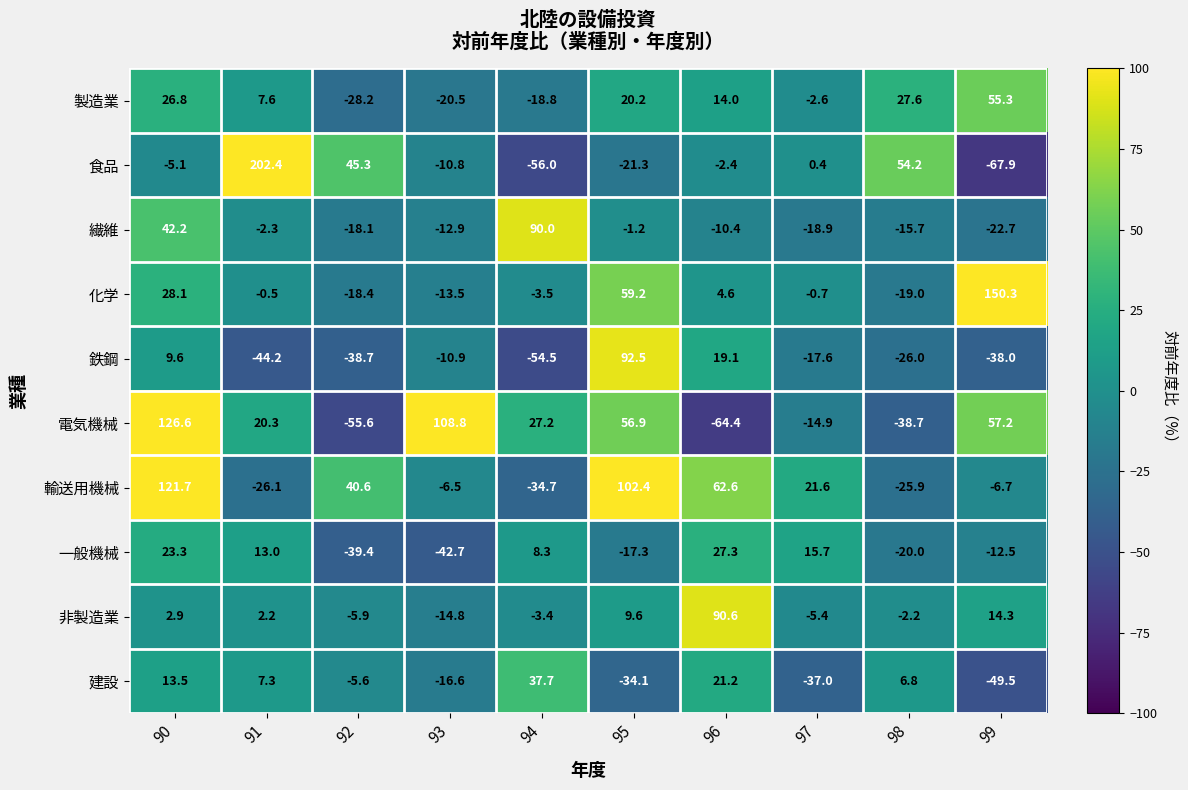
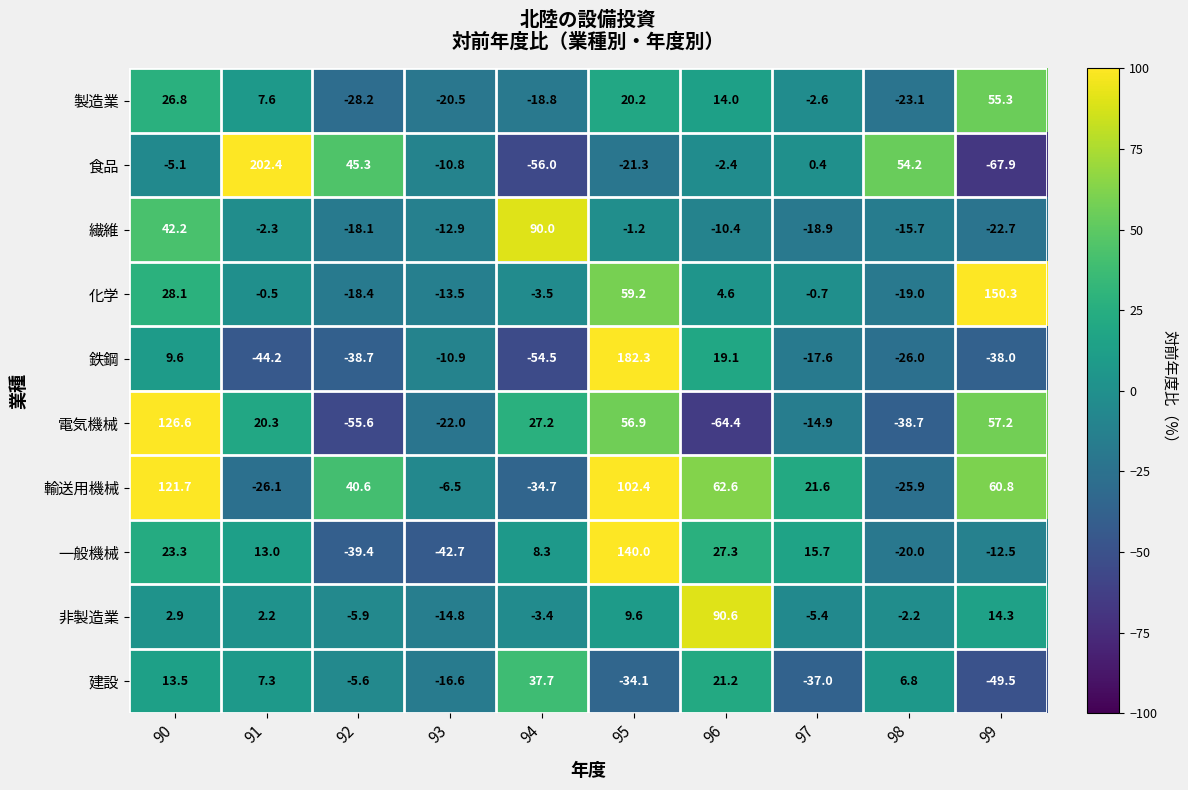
  {
    "製造業": {
      "90": 26.8,
      "91": 7.6,
      "92": -28.2,
      "93": -20.5,
      "94": -18.8,
      "95": 20.2,
      "96": 14.0,
      "97": -2.6,
-     "98": 27.6,
+     "98": -23.1,
      "99": 55.3
    },
    "食品": {
      "90": -5.1,
      "91": 202.4,
      "92": 45.3,
      "93": -10.8,
      "94": -56.0,
      "95": -21.3,
      "96": -2.4,
      "97": 0.4,
      "98": 54.2,
      "99": -67.9
    },
    "繊維": {
      "90": 42.2,
      "91": -2.3,
      "92": -18.1,
      "93": -12.9,
      "94": 90.0,
      "95": -1.2,
      "96": -10.4,
      "97": -18.9,
      "98": -15.7,
      "99": -22.7
    },
    "化学": {
      "90": 28.1,
      "91": -0.5,
      "92": -18.4,
      "93": -13.5,
      "94": -3.5,
      "95": 59.2,
      "96": 4.6,
      "97": -0.7,
      "98": -19.0,
      "99": 150.3
    },
    "鉄鋼": {
      "90": 9.6,
      "91": -44.2,
      "92": -38.7,
      "93": -10.9,
      "94": -54.5,
-     "95": 92.5,
+     "95": 182.3,
      "96": 19.1,
      "97": -17.6,
      "98": -26.0,
      "99": -38.0
    },
    "電気機械": {
      "90": 126.6,
      "91": 20.3,
      "92": -55.6,
-     "93": 108.8,
+     "93": -22.0,
      "94": 27.2,
      "95": 56.9,
      "96": -64.4,
      "97": -14.9,
      "98": -38.7,
      "99": 57.2
    },
    "輸送用機械": {
      "90": 121.7,
      "91": -26.1,
      "92": 40.6,
      "93": -6.5,
      "94": -34.7,
      "95": 102.4,
      "96": 62.6,
      "97": 21.6,
      "98": -25.9,
-     "99": -6.7
+     "99": 60.8
    },
    "一般機械": {
      "90": 23.3,
      "91": 13.0,
      "92": -39.4,
      "93": -42.7,
      "94": 8.3,
-     "95": -17.3,
+     "95": 140.0,
      "96": 27.3,
      "97": 15.7,
      "98": -20.0,
      "99": -12.5
    },
    "非製造業": {
      "90": 2.9,
      "91": 2.2,
      "92": -5.9,
      "93": -14.8,
      "94": -3.4,
      "95": 9.6,
      "96": 90.6,
      "97": -5.4,
      "98": -2.2,
      "99": 14.3
    },
    "建設": {
      "90": 13.5,
      "91": 7.3,
      "92": -5.6,
      "93": -16.6,
      "94": 37.7,
      "95": -34.1,
      "96": 21.2,
      "97": -37.0,
      "98": 6.8,
      "99": -49.5
    }
  }
